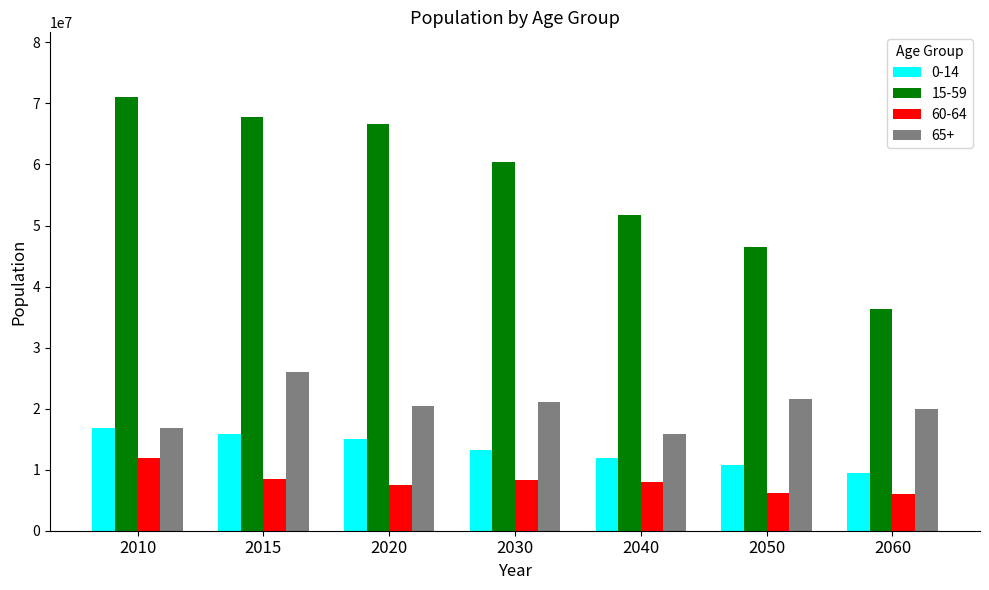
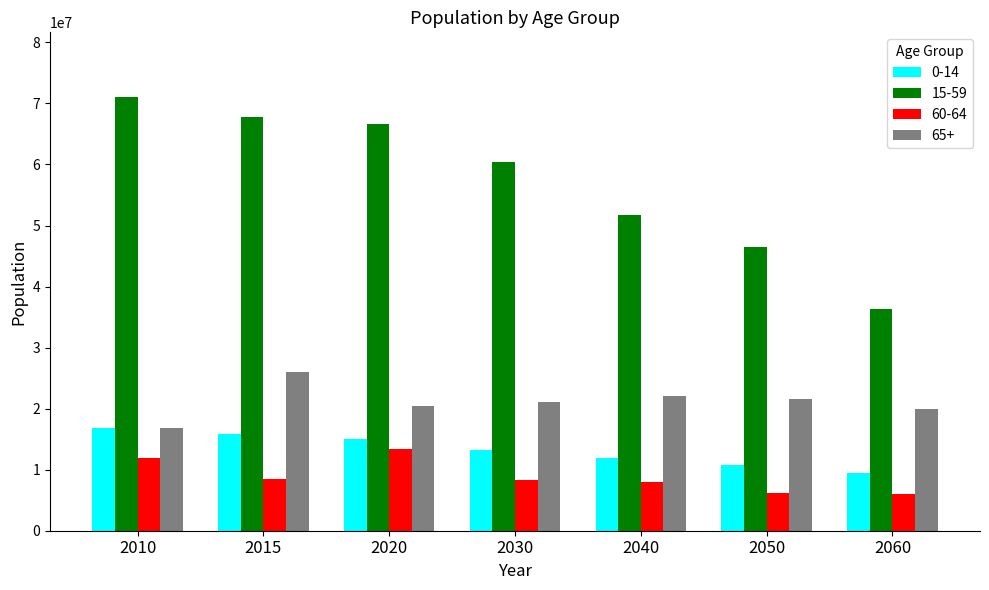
  {
    "0-14": {
      "2010": 17000000,
      "2015": 16000000,
      "2020": 15000000,
      "2030": 13000000,
      "2040": 12000000,
      "2050": 11000000,
      "2060": 10000000
    },
    "15-59": {
      "2010": 71000000,
      "2015": 68000000,
      "2020": 67000000,
      "2030": 60000000,
      "2040": 52000000,
      "2050": 47000000,
      "2060": 36000000
    },
    "60-64": {
      "2010": 12000000,
      "2015": 8000000,
-     "2020": 7000000,
+     "2020": 13000000,
      "2030": 8000000,
      "2040": 8000000,
      "2050": 6000000,
      "2060": 6000000
    },
    "65+": {
      "2010": 17000000,
      "2015": 26000000,
      "2020": 20000000,
      "2030": 21000000,
-     "2040": 16000000,
+     "2040": 22000000,
      "2050": 22000000,
      "2060": 20000000
    }
  }
